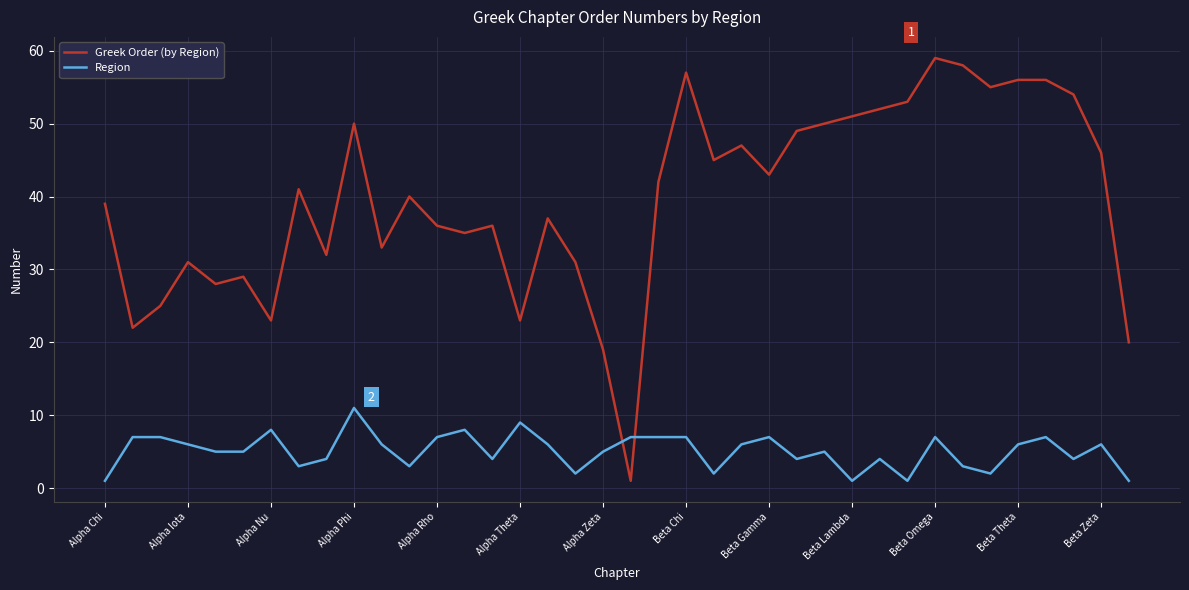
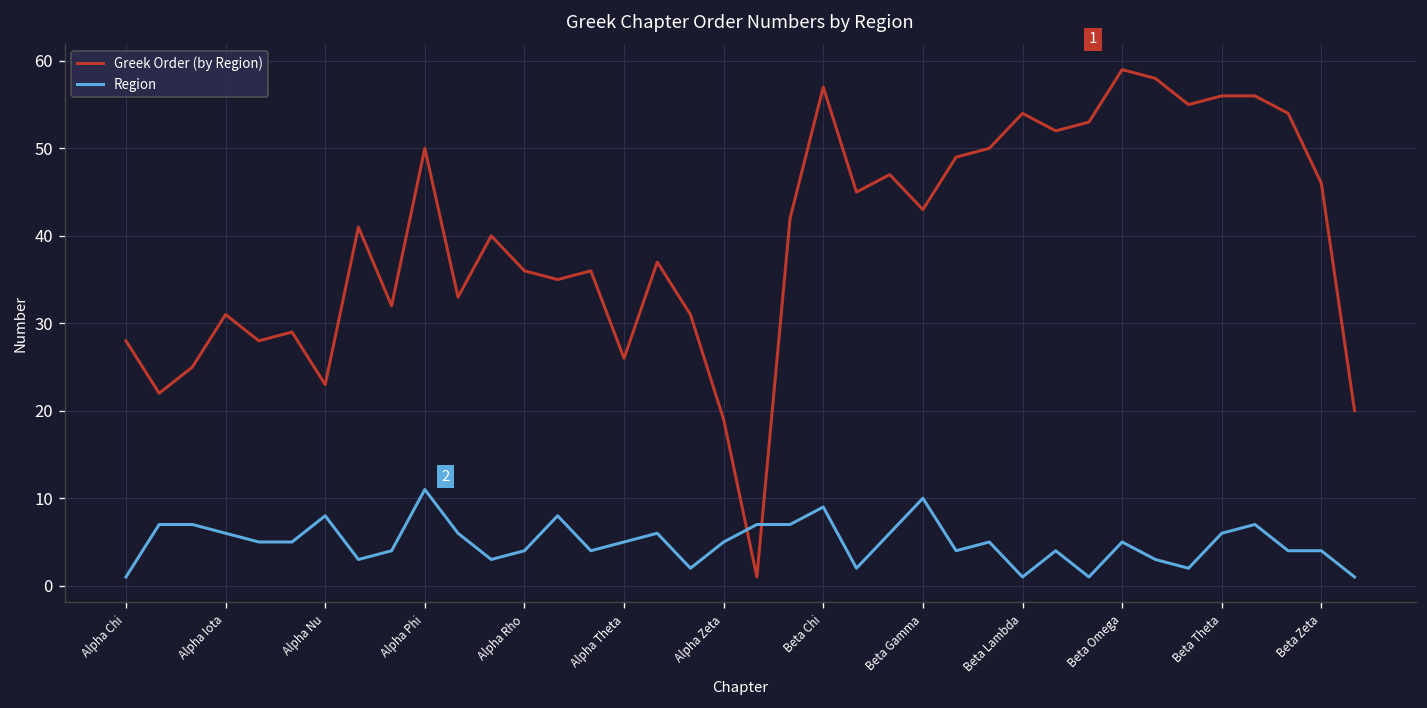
  {
    "Greek Order (by Region)": {
-     "Alpha Chi": 39,
+     "Alpha Chi": 28,
      "Alpha Iota": 31,
      "Alpha Nu": 23,
      "Alpha Phi": 50,
      "Alpha Rho": 36,
-     "Alpha Theta": 23,
+     "Alpha Theta": 26,
      "Alpha Zeta": 19,
      "Beta Chi": 57,
      "Beta Gamma": 43,
-     "Beta Lambda": 51,
+     "Beta Lambda": 54,
      "Beta Omega": 59,
      "Beta Theta": 56,
      "Beta Zeta": 46
    },
    "Region": {
      "Alpha Chi": 1,
      "Alpha Iota": 6,
      "Alpha Nu": 8,
-     "Alpha Rho": 7,
-     "Alpha Theta": 9,
+     "Alpha Rho": 4,
+     "Alpha Theta": 5,
      "Alpha Zeta": 5,
-     "Beta Chi": 7,
-     "Beta Gamma": 7,
+     "Beta Chi": 9,
+     "Beta Gamma": 10,
      "Beta Lambda": 1,
-     "Beta Omega": 7,
+     "Beta Omega": 5,
      "Beta Theta": 6,
-     "Beta Zeta": 6
+     "Beta Zeta": 4
    }
  }
